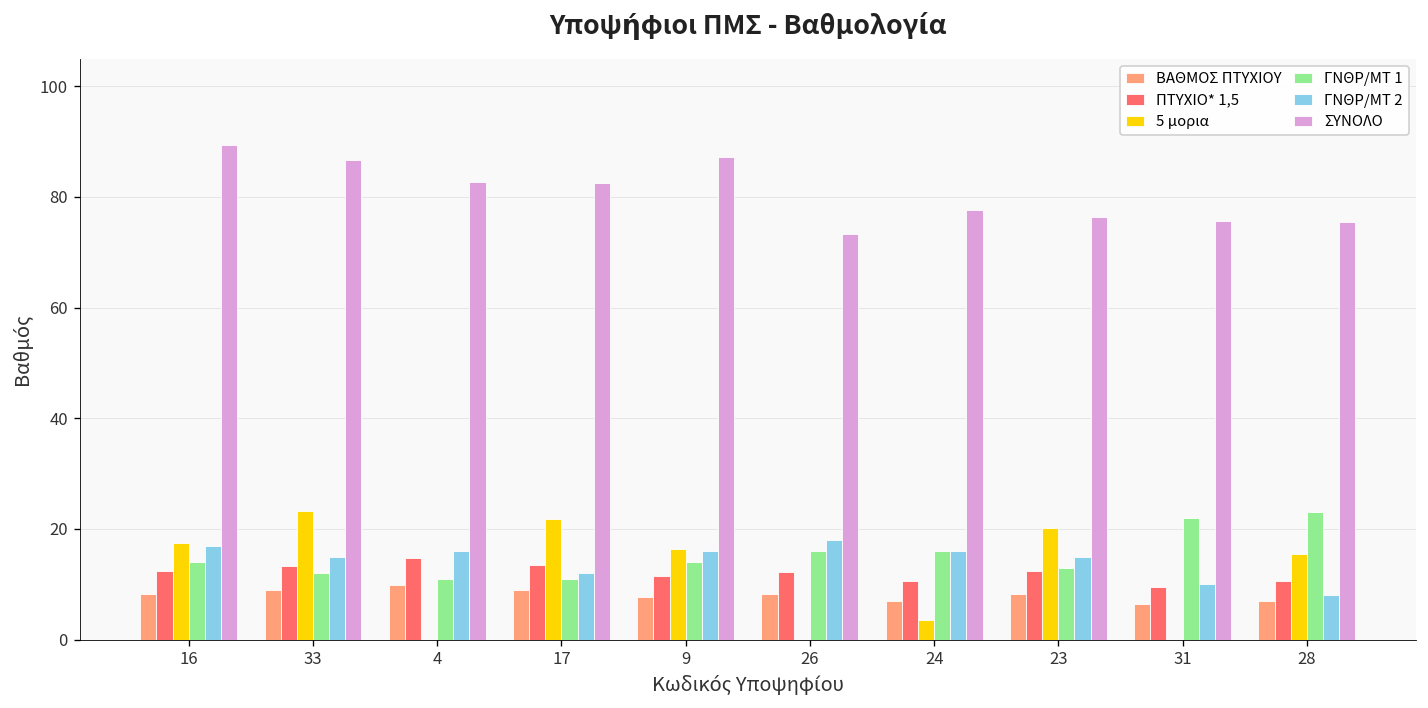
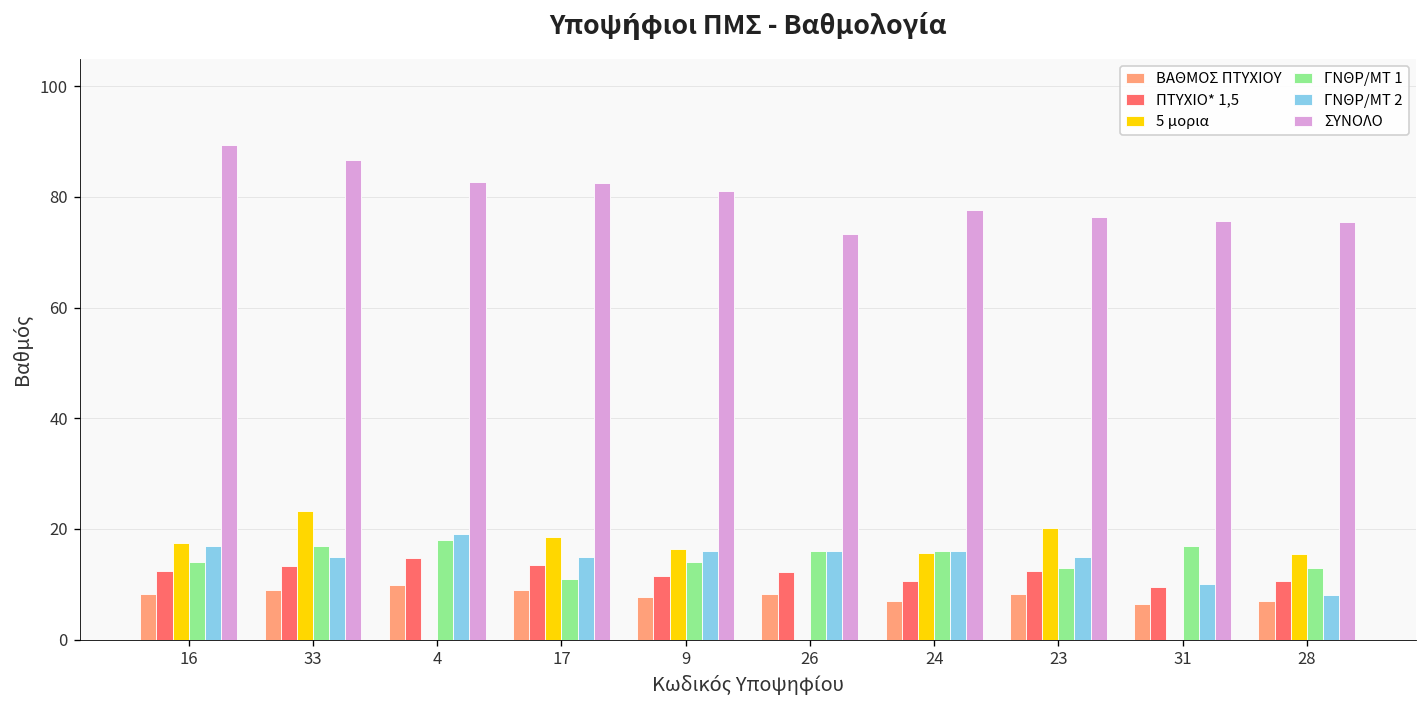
  {
    "5 μορια": {
      "16": 17,
      "33": 23,
      "4": 0,
-     "17": 22,
+     "17": 19,
      "9": 16,
      "26": 0,
-     "24": 4,
+     "24": 16,
      "23": 20,
      "31": 0,
      "28": 16
    },
    "ΓΝΘΡ/ΜΤ 1": {
      "16": 14,
-     "33": 12,
-     "4": 11,
+     "33": 17,
+     "4": 18,
      "17": 11,
      "9": 14,
      "26": 16,
      "24": 16,
      "23": 13,
-     "31": 22,
-     "28": 23
+     "31": 17,
+     "28": 13
    },
    "ΓΝΘΡ/ΜΤ 2": {
      "16": 17,
      "33": 15,
-     "4": 16,
-     "17": 12,
+     "4": 19,
+     "17": 15,
      "9": 16,
-     "26": 18,
+     "26": 16,
      "24": 16,
      "23": 15,
      "31": 10,
      "28": 8
    },
    "ΣΥΝΟΛΟ": {
      "16": 89,
      "33": 87,
      "4": 83,
      "17": 83,
-     "9": 87,
+     "9": 81,
      "26": 73,
      "24": 78,
      "23": 76,
      "31": 76,
      "28": 76
    }
  }
